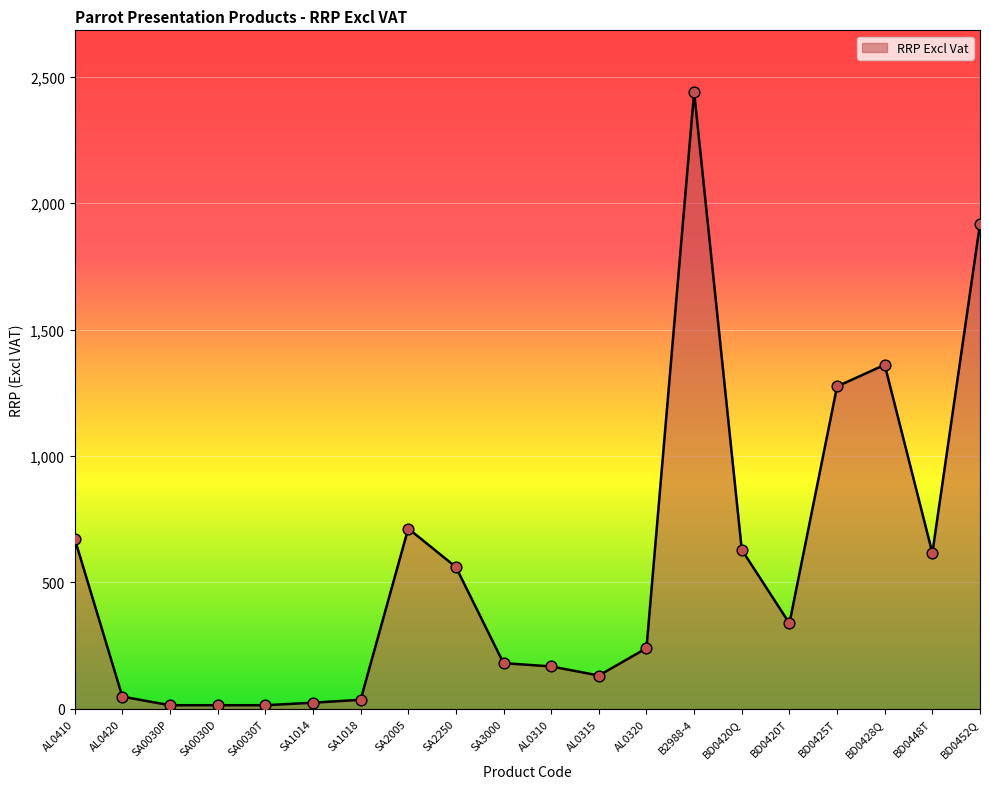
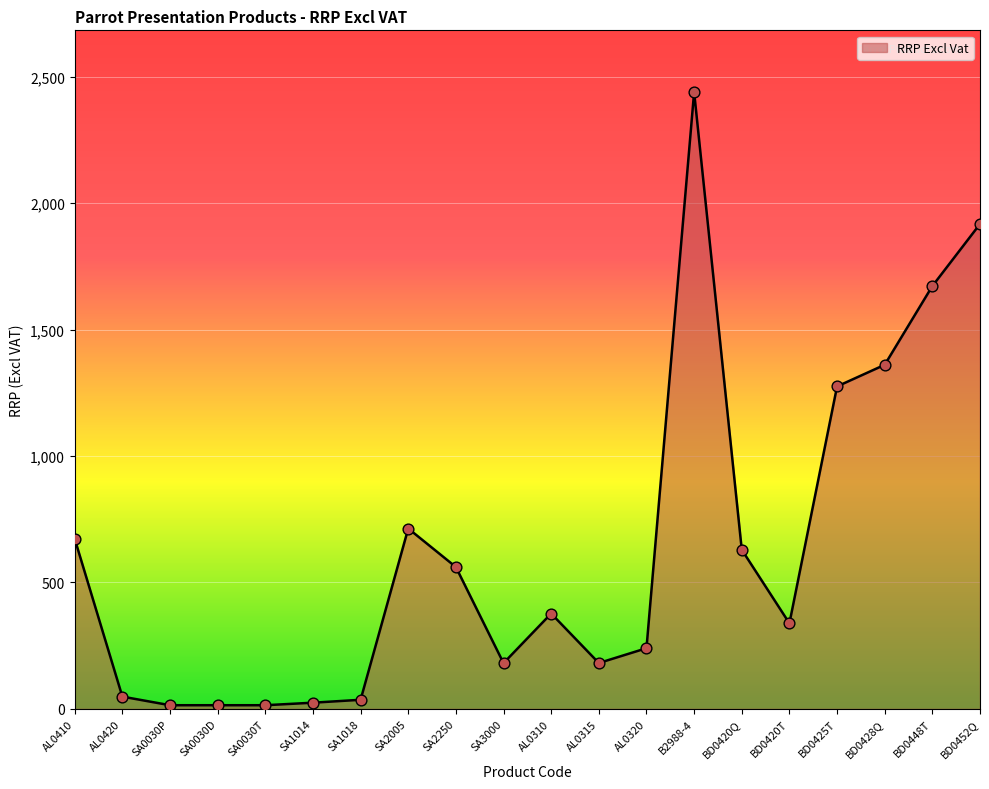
  {
    "AL0410": "670",
    "AL0420": "50",
    "SA0030P": "10",
    "SA0030D": "10",
    "SA0030T": "10",
    "SA1014": "20",
    "SA1018": "40",
    "SA2005": "710",
    "SA2250": "560",
    "SA3000": "180",
-   "AL0310": "170",
-   "AL0315": "130",
+   "AL0310": "380",
+   "AL0315": "180",
    "AL0320": "240",
    "B2988-4": "2,440",
    "BD0420Q": "630",
    "BD0420T": "340",
    "BD0425T": "1,280",
    "BD0428Q": "1,360",
-   "BD0448T": "620",
+   "BD0448T": "1,670",
    "BD0452Q": "1,920"
  }
